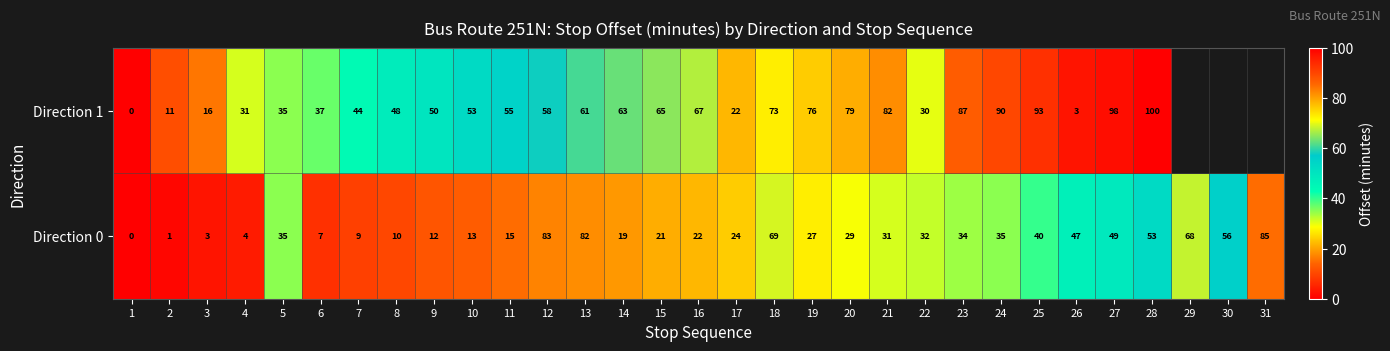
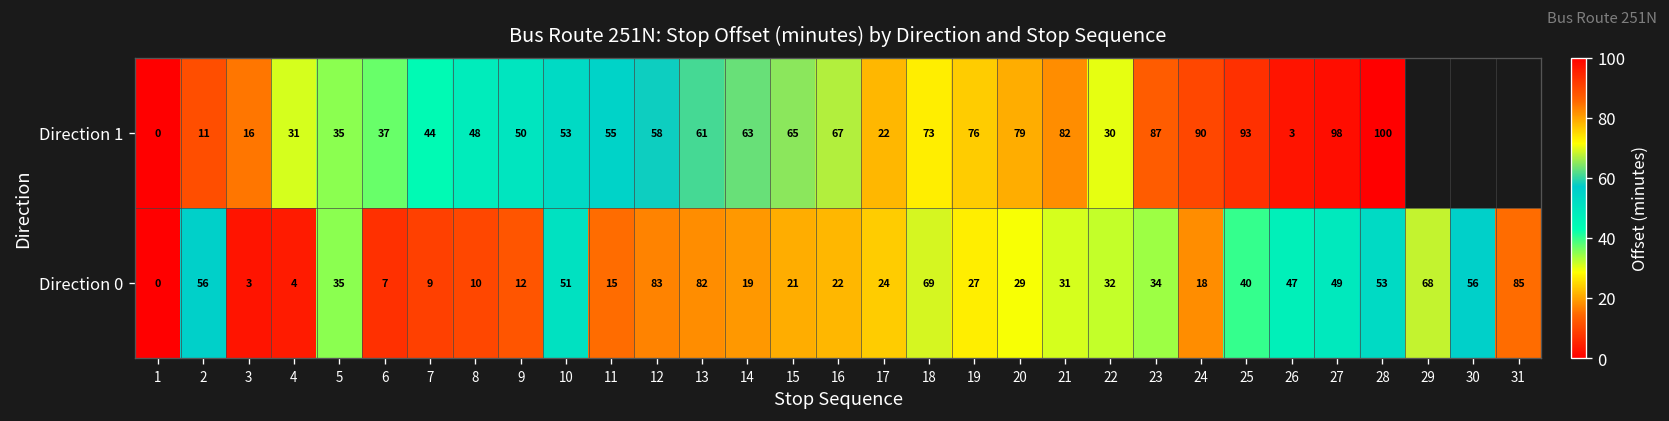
  {
    "Direction 1": {
      "1": 0,
      "2": 11,
      "3": 16,
      "4": 31,
      "5": 35,
      "6": 37,
      "7": 44,
      "8": 48,
      "9": 50,
      "10": 53,
      "11": 55,
      "12": 58,
      "13": 61,
      "14": 63,
      "15": 65,
      "16": 67,
      "17": 22,
      "18": 73,
      "19": 76,
      "20": 79,
      "21": 82,
      "22": 30,
      "23": 87,
      "24": 90,
      "25": 93,
      "26": 3,
      "27": 98,
      "28": 100
    },
    "Direction 0": {
      "1": 0,
-     "2": 1,
+     "2": 56,
      "3": 3,
      "4": 4,
      "5": 35,
      "6": 7,
      "7": 9,
      "8": 10,
      "9": 12,
-     "10": 13,
+     "10": 51,
      "11": 15,
      "12": 83,
      "13": 82,
      "14": 19,
      "15": 21,
      "16": 22,
      "17": 24,
      "18": 69,
      "19": 27,
      "20": 29,
      "21": 31,
      "22": 32,
      "23": 34,
-     "24": 35,
+     "24": 18,
      "25": 40,
      "26": 47,
      "27": 49,
      "28": 53,
      "29": 68,
      "30": 56,
      "31": 85
    }
  }
